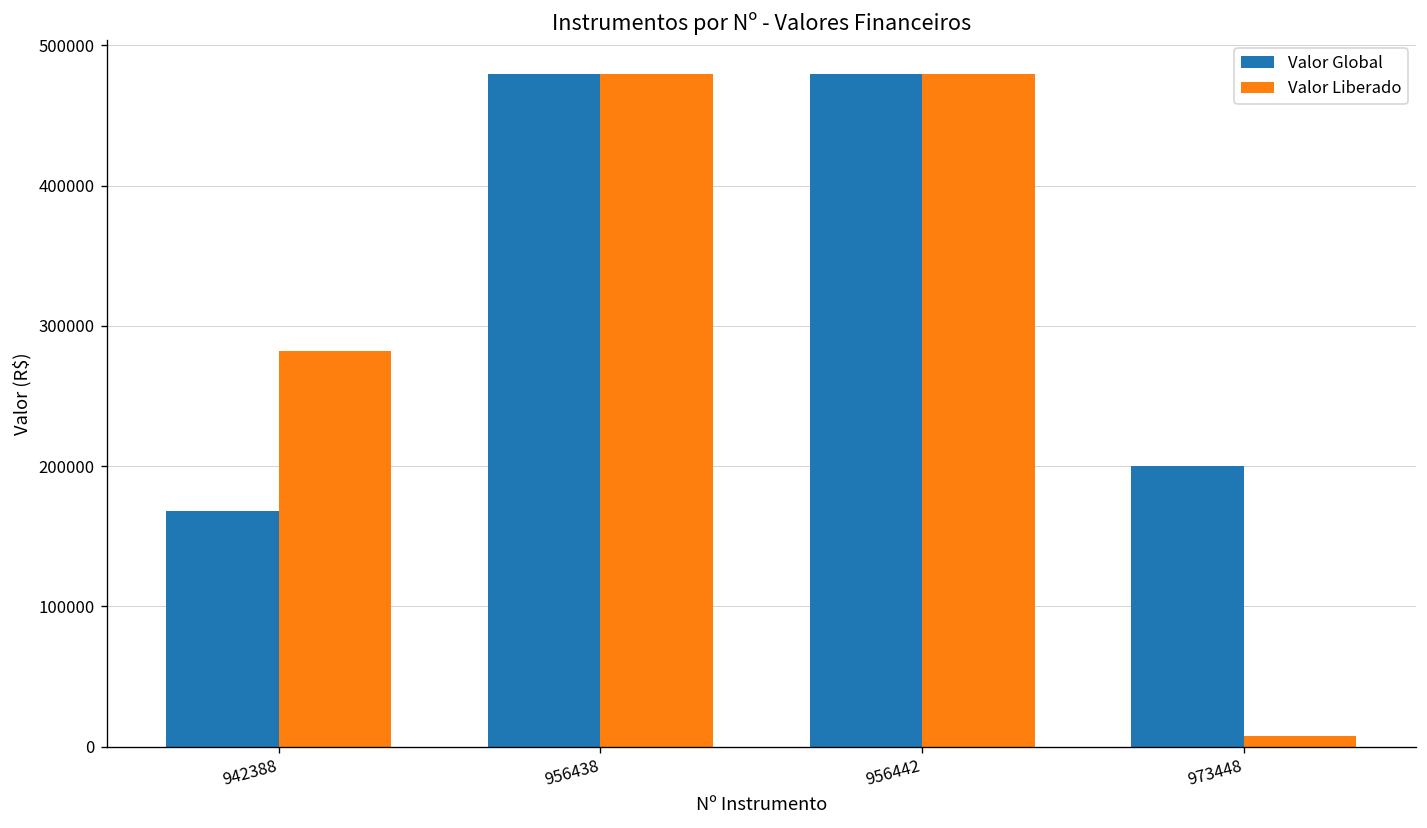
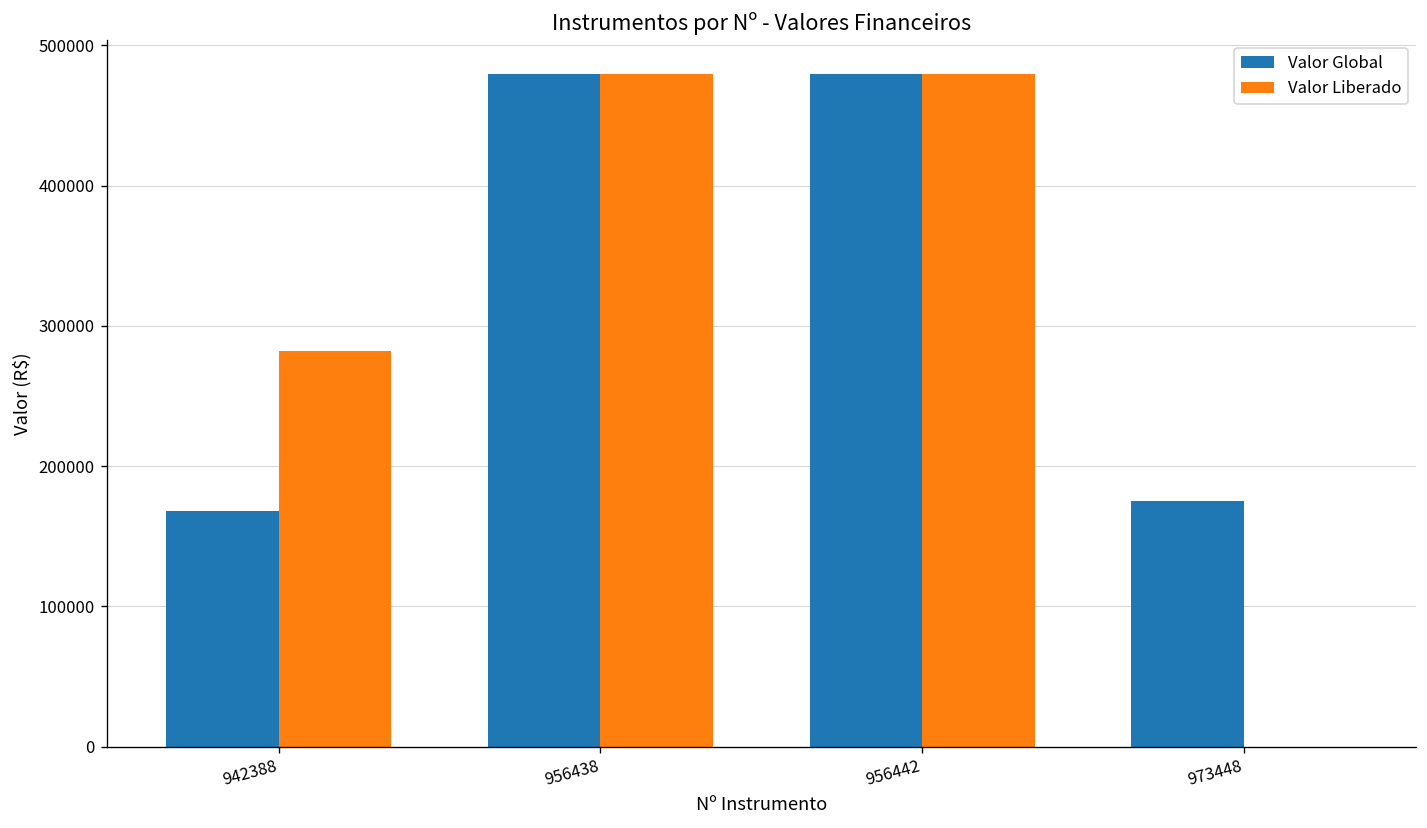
  {
    "Valor Global": {
      "942388": 168000,
      "956438": 480000,
      "956442": 480000,
-     "973448": 200000
+     "973448": 175000
    },
    "Valor Liberado": {
      "942388": 282000,
      "956438": 480000,
      "956442": 480000,
-     "973448": 8000
+     "973448": 0
    }
  }
